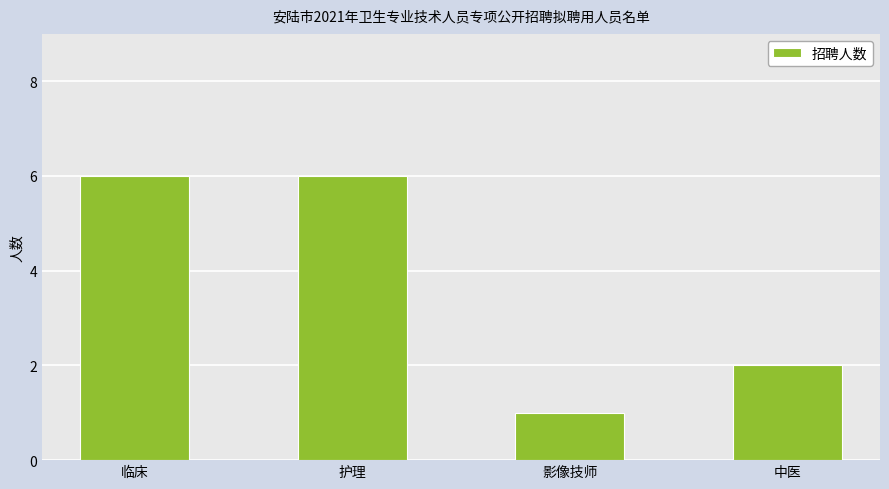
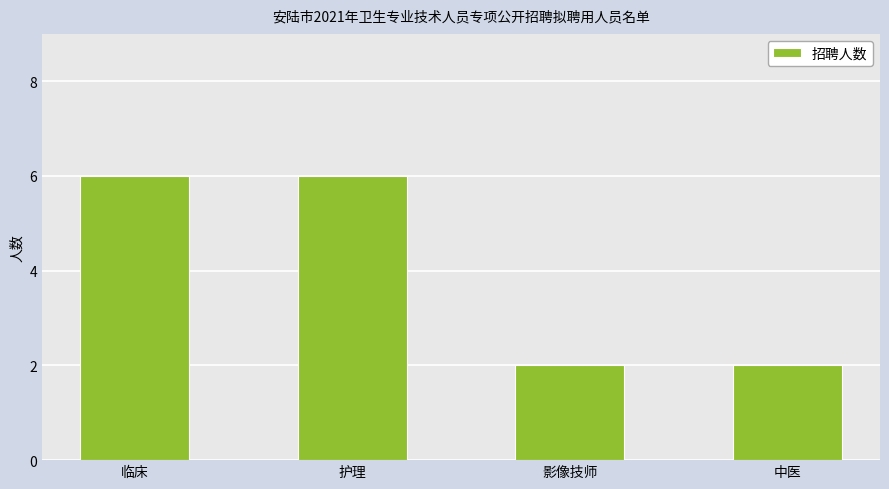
  {
    "临床": 6,
    "护理": 6,
-   "影像技师": 1,
+   "影像技师": 2,
    "中医": 2
  }
